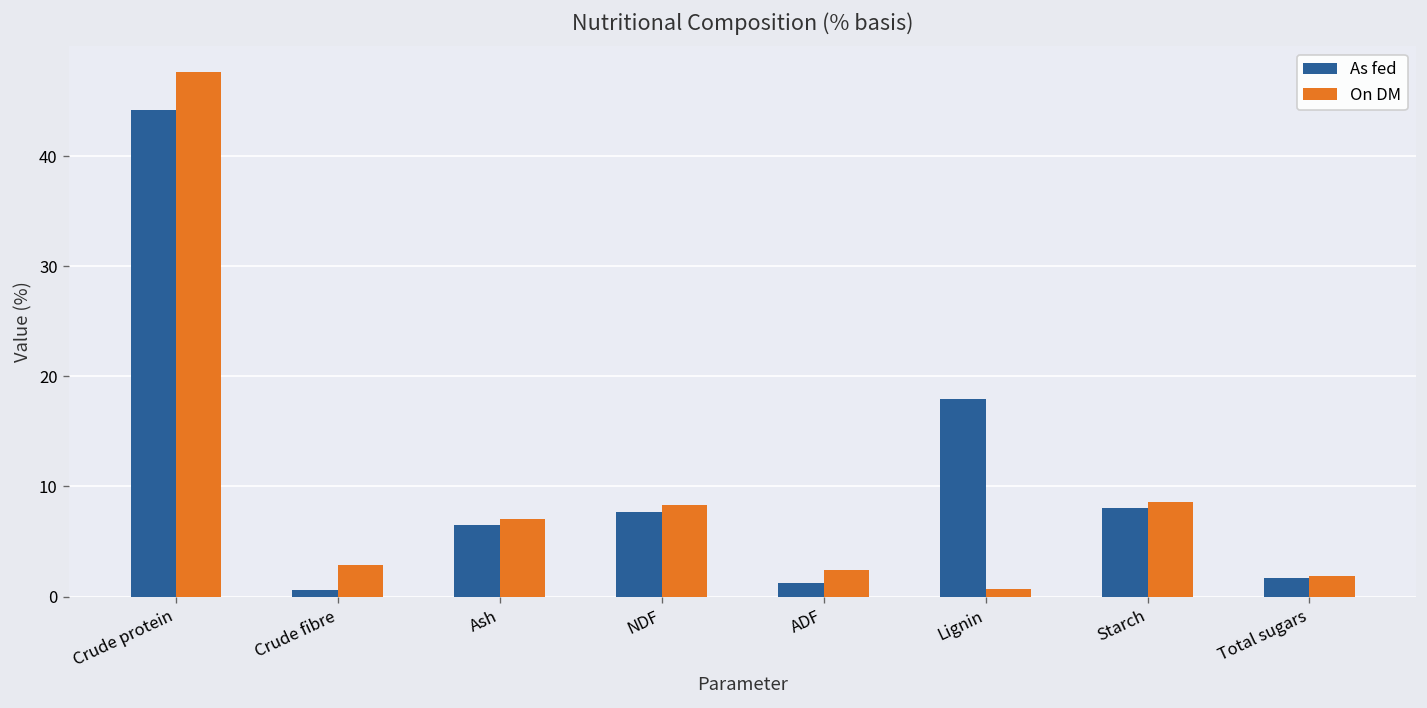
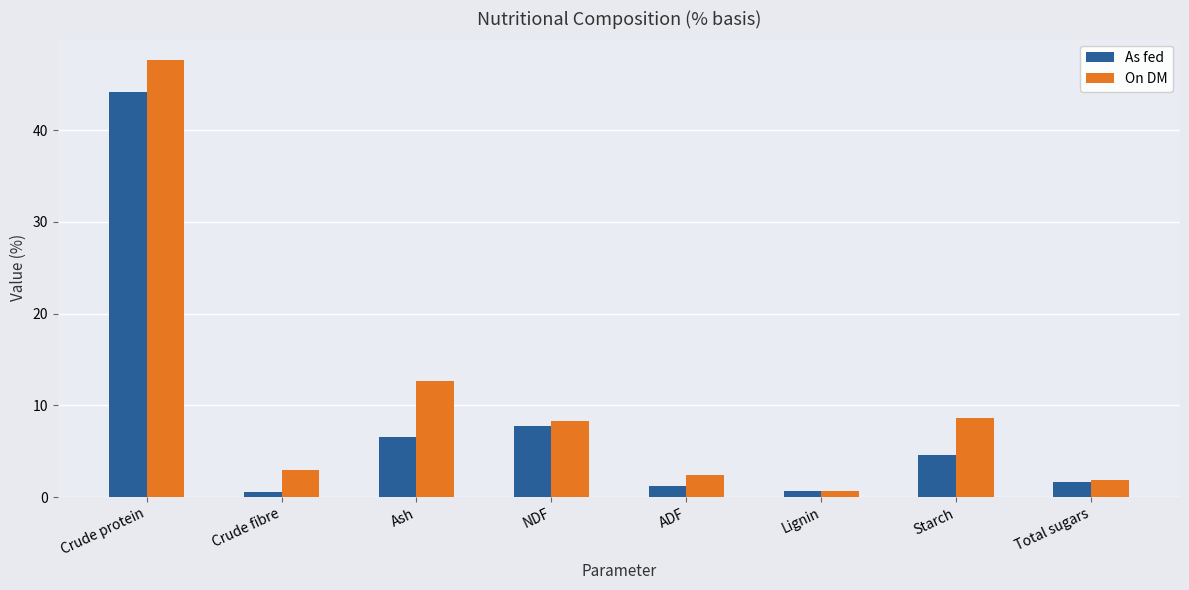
  {
    "As fed": {
      "Crude protein": 44,
      "Crude fibre": 1,
      "Ash": 7,
      "NDF": 8,
      "ADF": 1,
-     "Lignin": 18,
-     "Starch": 8,
+     "Lignin": 1,
+     "Starch": 5,
      "Total sugars": 2
    },
    "On DM": {
      "Crude protein": 48,
      "Crude fibre": 3,
-     "Ash": 7,
+     "Ash": 13,
      "NDF": 8,
      "ADF": 2,
      "Lignin": 1,
      "Starch": 9,
      "Total sugars": 2
    }
  }
